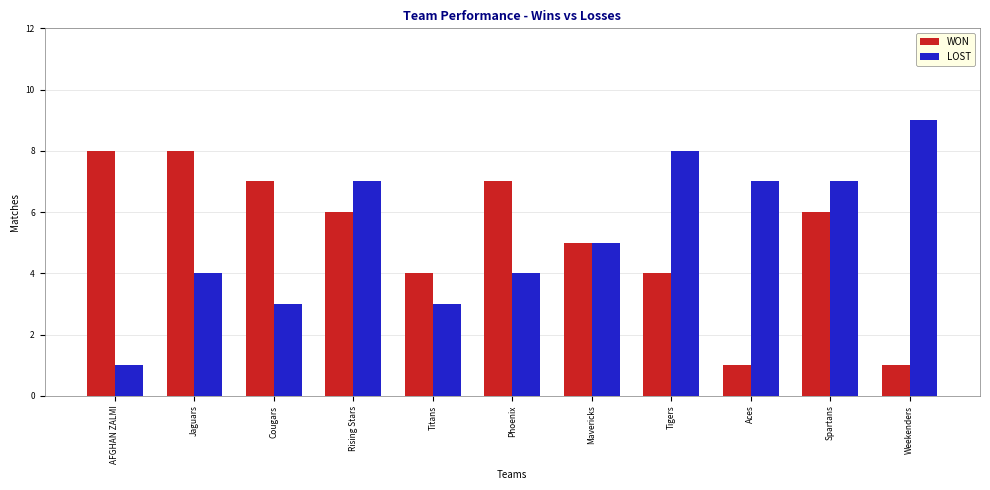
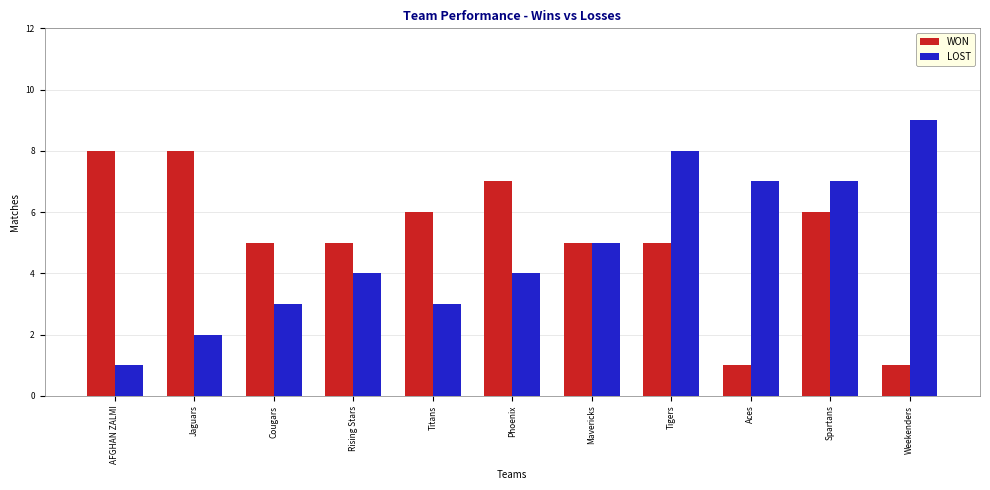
  {
    "WON": {
      "AFGHAN ZALMI": 8,
      "Jaguars": 8,
-     "Cougars": 7,
-     "Rising Stars": 6,
-     "Titans": 4,
+     "Cougars": 5,
+     "Rising Stars": 5,
+     "Titans": 6,
      "Phoenix": 7,
      "Mavericks": 5,
-     "Tigers": 4,
+     "Tigers": 5,
      "Aces": 1,
      "Spartans": 6,
      "Weekenders": 1
    },
    "LOST": {
      "AFGHAN ZALMI": 1,
-     "Jaguars": 4,
+     "Jaguars": 2,
      "Cougars": 3,
-     "Rising Stars": 7,
+     "Rising Stars": 4,
      "Titans": 3,
      "Phoenix": 4,
      "Mavericks": 5,
      "Tigers": 8,
      "Aces": 7,
      "Spartans": 7,
      "Weekenders": 9
    }
  }
